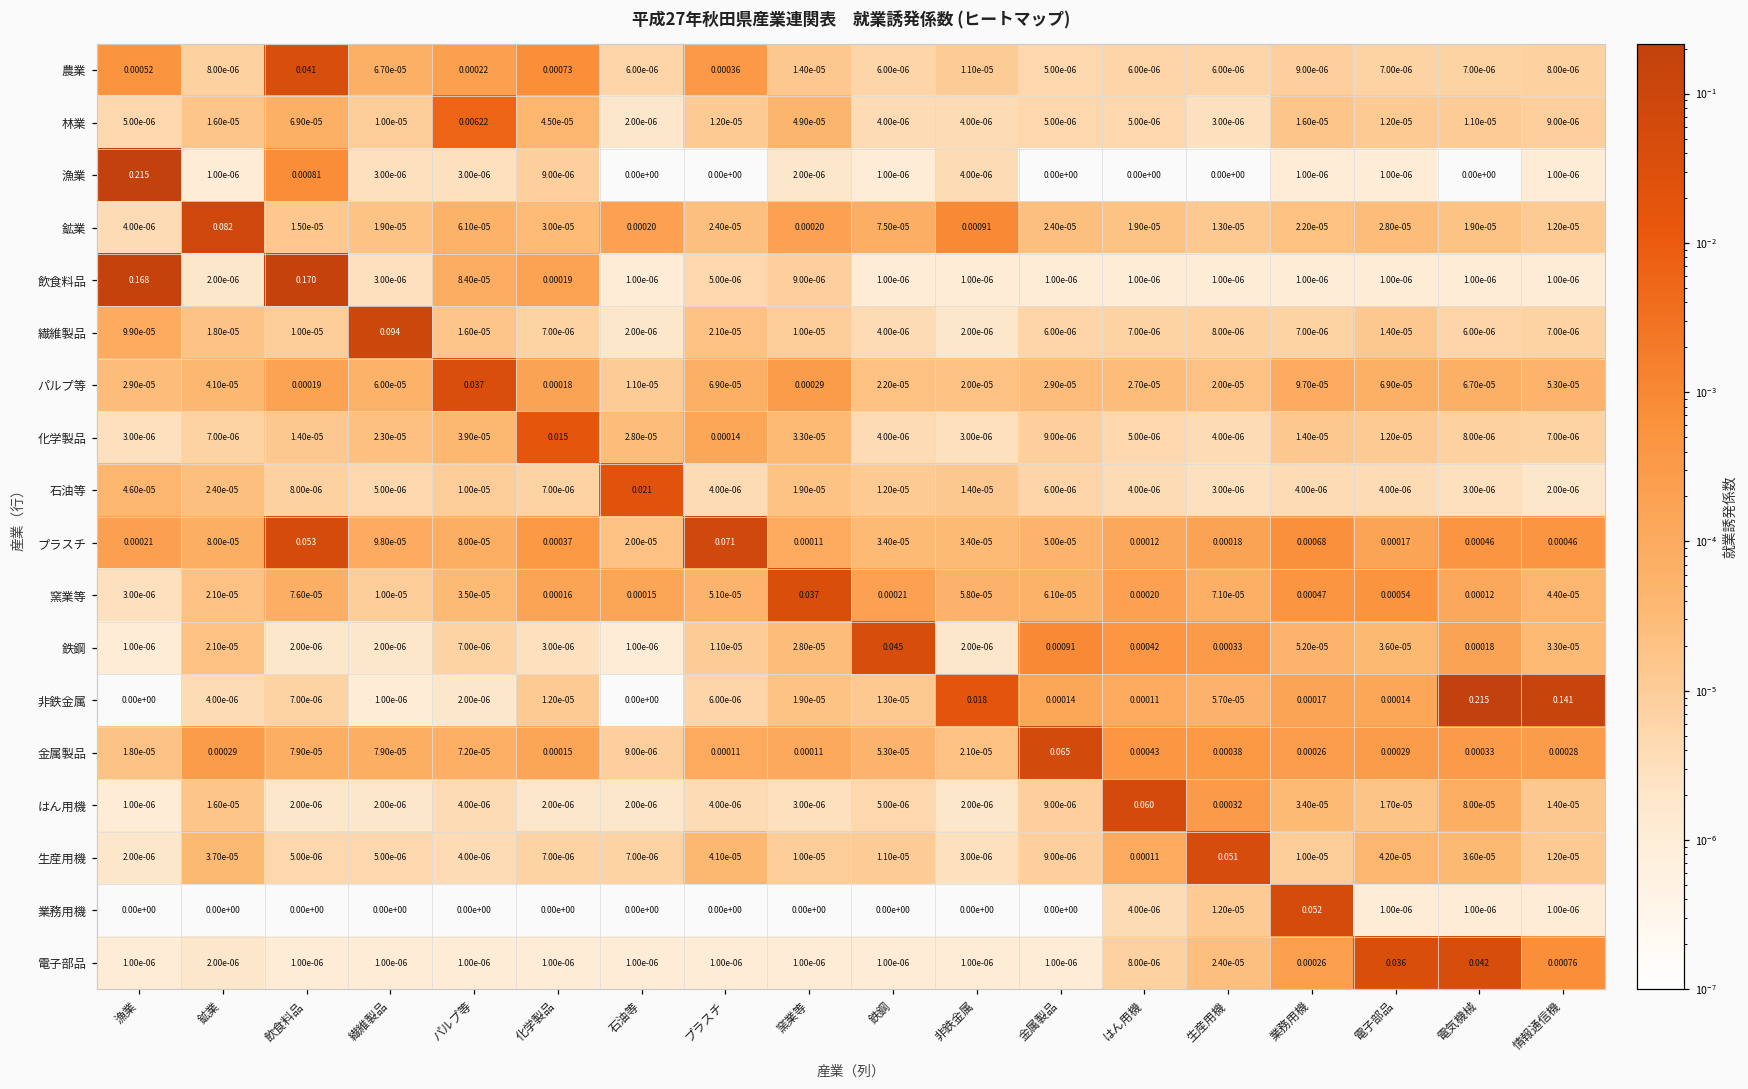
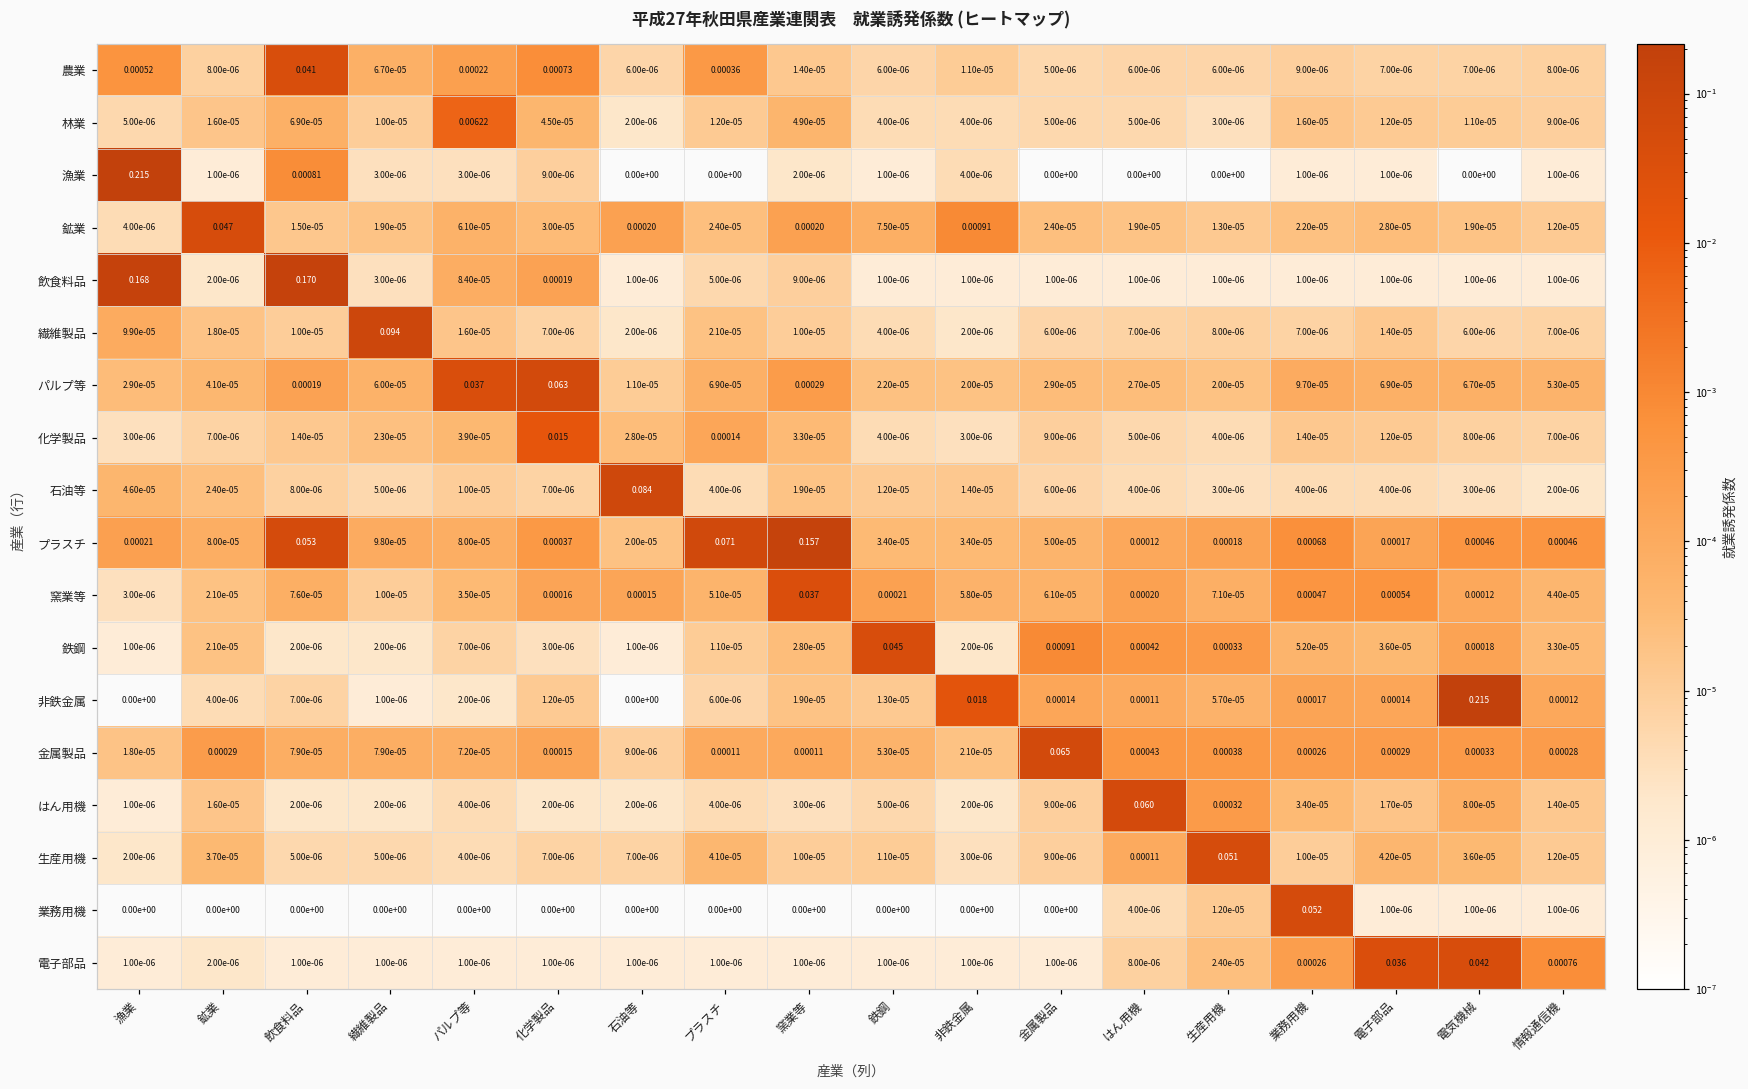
  {
    "鉱業": {
      "漁業": "4.00e-06",
-     "鉱業": "0.082",
+     "鉱業": "0.047",
      "飲食料品": "1.50e-05",
      "繊維製品": "1.90e-05",
      "パルプ等": "6.10e-05",
      "化学製品": "3.00e-05",
      "石油等": "0.00020",
      "プラスチ": "2.40e-05",
      "窯業等": "0.00020",
      "鉄鋼": "7.50e-05",
      "非鉄金属": "0.00091",
      "金属製品": "2.40e-05",
      "はん用機": "1.90e-05",
      "生産用機": "1.30e-05",
      "業務用機": "2.20e-05",
      "電子部品": "2.80e-05",
      "電気機械": "1.90e-05",
      "情報通信機": "1.20e-05"
    },
    "パルプ等": {
      "漁業": "2.90e-05",
      "鉱業": "4.10e-05",
      "飲食料品": "0.00019",
      "繊維製品": "6.00e-05",
      "パルプ等": "0.037",
-     "化学製品": "0.00018",
+     "化学製品": "0.063",
      "石油等": "1.10e-05",
      "プラスチ": "6.90e-05",
      "窯業等": "0.00029",
      "鉄鋼": "2.20e-05",
      "非鉄金属": "2.00e-05",
      "金属製品": "2.90e-05",
      "はん用機": "2.70e-05",
      "生産用機": "2.00e-05",
      "業務用機": "9.70e-05",
      "電子部品": "6.90e-05",
      "電気機械": "6.70e-05",
      "情報通信機": "5.30e-05"
    },
    "石油等": {
      "漁業": "4.60e-05",
      "鉱業": "2.40e-05",
      "飲食料品": "8.00e-06",
      "繊維製品": "5.00e-06",
      "パルプ等": "1.00e-05",
      "化学製品": "7.00e-06",
-     "石油等": "0.021",
+     "石油等": "0.084",
      "プラスチ": "4.00e-06",
      "窯業等": "1.90e-05",
      "鉄鋼": "1.20e-05",
      "非鉄金属": "1.40e-05",
      "金属製品": "6.00e-06",
      "はん用機": "4.00e-06",
      "生産用機": "3.00e-06",
      "業務用機": "4.00e-06",
      "電子部品": "4.00e-06",
      "電気機械": "3.00e-06",
      "情報通信機": "2.00e-06"
    },
    "プラスチ": {
      "漁業": "0.00021",
      "鉱業": "8.00e-05",
      "飲食料品": "0.053",
      "繊維製品": "9.80e-05",
      "パルプ等": "8.00e-05",
      "化学製品": "0.00037",
      "石油等": "2.00e-05",
      "プラスチ": "0.071",
-     "窯業等": "0.00011",
+     "窯業等": "0.157",
      "鉄鋼": "3.40e-05",
      "非鉄金属": "3.40e-05",
      "金属製品": "5.00e-05",
      "はん用機": "0.00012",
      "生産用機": "0.00018",
      "業務用機": "0.00068",
      "電子部品": "0.00017",
      "電気機械": "0.00046",
      "情報通信機": "0.00046"
    },
    "非鉄金属": {
      "漁業": "0.00e+00",
      "鉱業": "4.00e-06",
      "飲食料品": "7.00e-06",
      "繊維製品": "1.00e-06",
      "パルプ等": "2.00e-06",
      "化学製品": "1.20e-05",
      "石油等": "0.00e+00",
      "プラスチ": "6.00e-06",
      "窯業等": "1.90e-05",
      "鉄鋼": "1.30e-05",
      "非鉄金属": "0.018",
      "金属製品": "0.00014",
      "はん用機": "0.00011",
      "生産用機": "5.70e-05",
      "業務用機": "0.00017",
      "電子部品": "0.00014",
      "電気機械": "0.215",
-     "情報通信機": "0.141"
+     "情報通信機": "0.00012"
    }
  }
